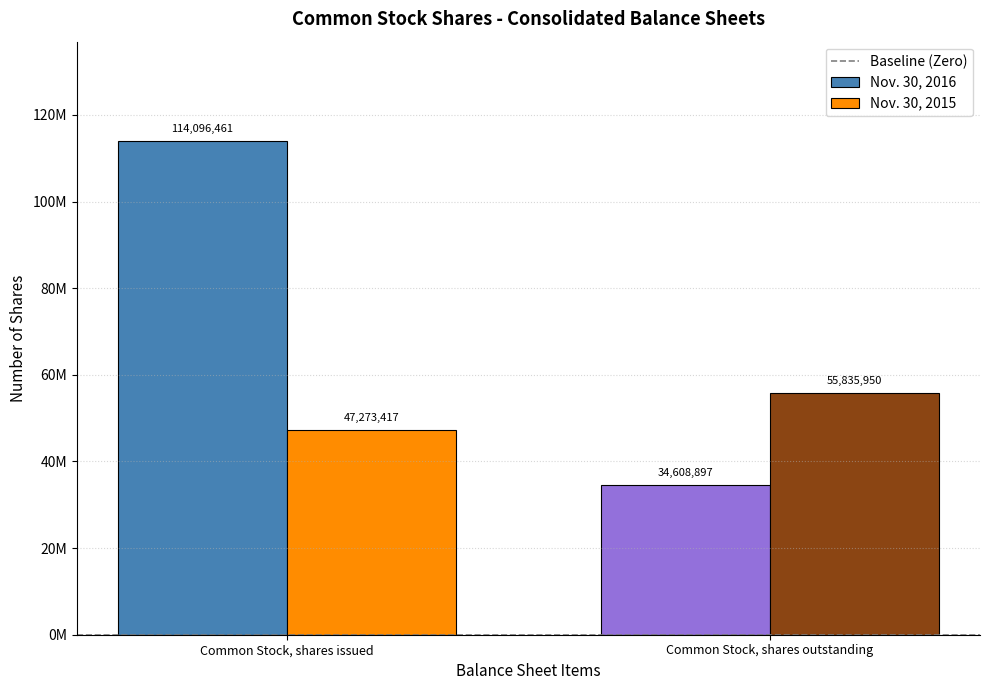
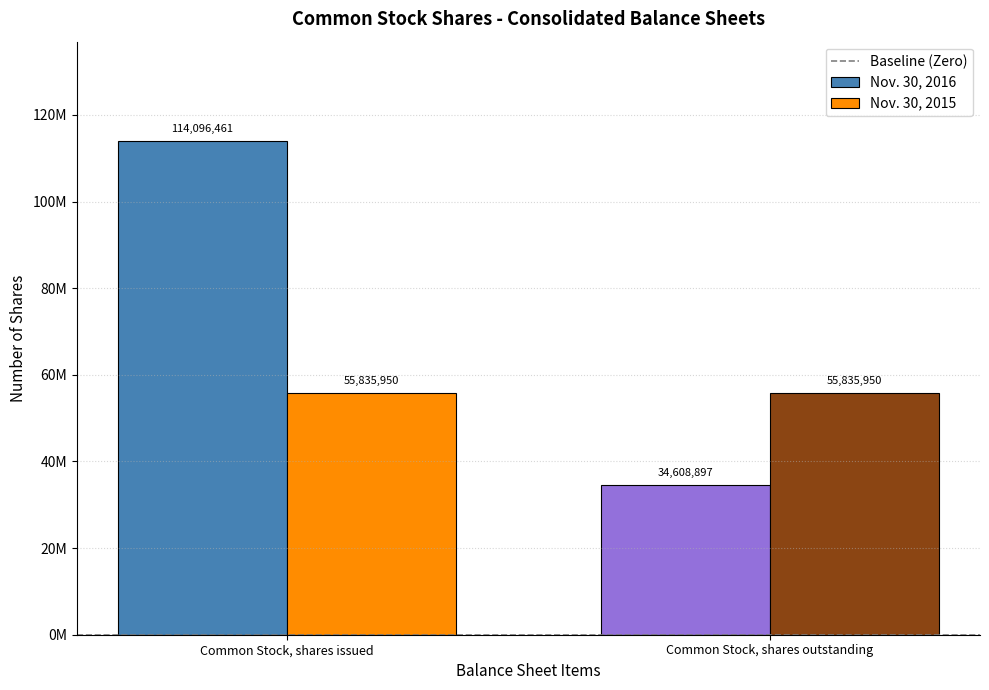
  {
    "Nov. 30, 2016": {
      "Common Stock, shares issued": "114,096,461",
      "Common Stock, shares outstanding": "34,608,897"
    },
    "Nov. 30, 2015": {
-     "Common Stock, shares issued": "47,273,417",
+     "Common Stock, shares issued": "55,835,950",
      "Common Stock, shares outstanding": "55,835,950"
    }
  }
